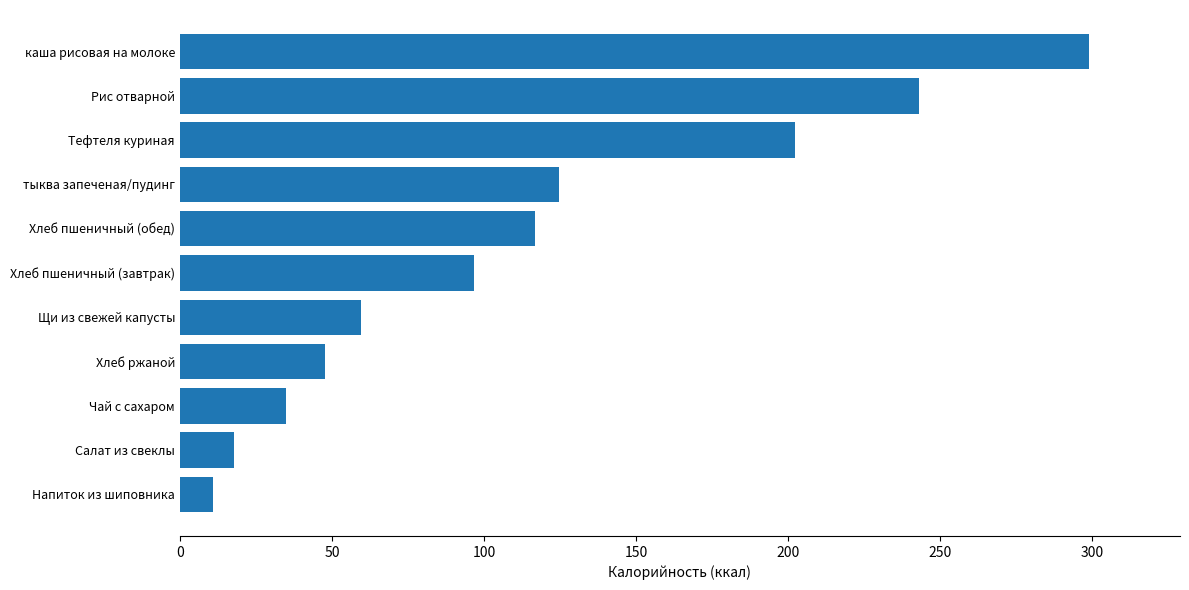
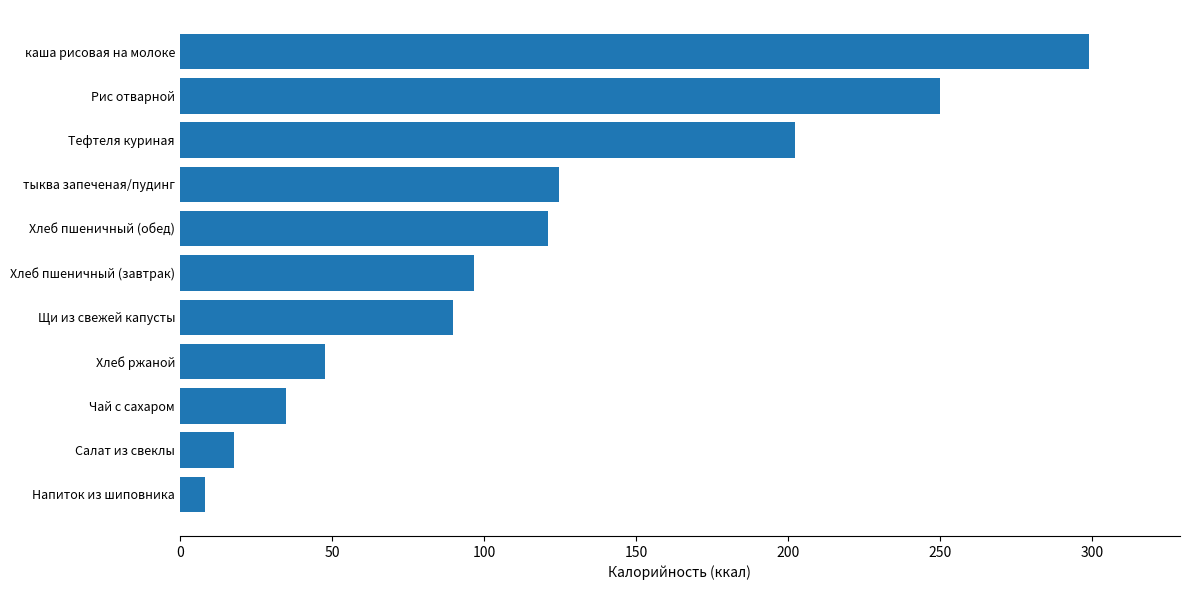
  {
    "каша рисовая на молоке": 299,
-   "Рис отварной": 243,
+   "Рис отварной": 250,
    "Тефтеля куриная": 202,
    "тыква запеченая/пудинг": 125,
-   "Хлеб пшеничный (обед)": 117,
+   "Хлеб пшеничный (обед)": 121,
    "Хлеб пшеничный (завтрак)": 97,
-   "Щи из свежей капусты": 60,
+   "Щи из свежей капусты": 90,
    "Хлеб ржаной": 48,
    "Чай с сахаром": 35,
    "Салат из свеклы": 18,
-   "Напиток из шиповника": 11
+   "Напиток из шиповника": 8
  }
